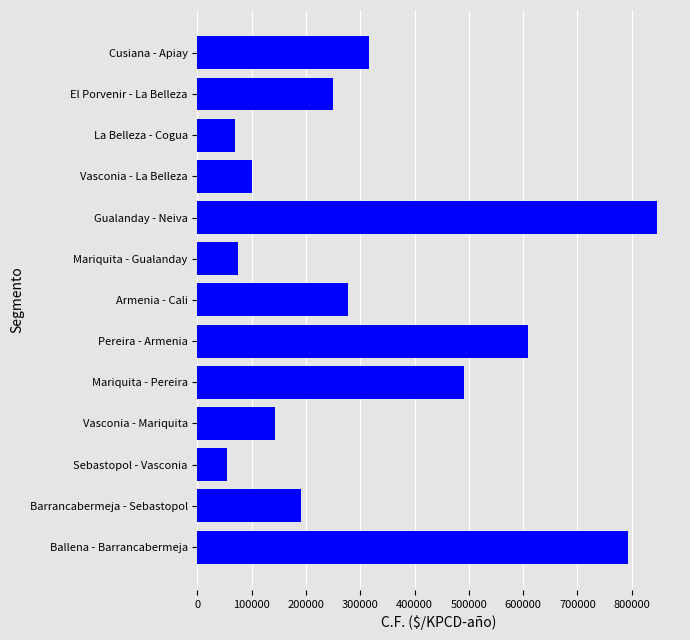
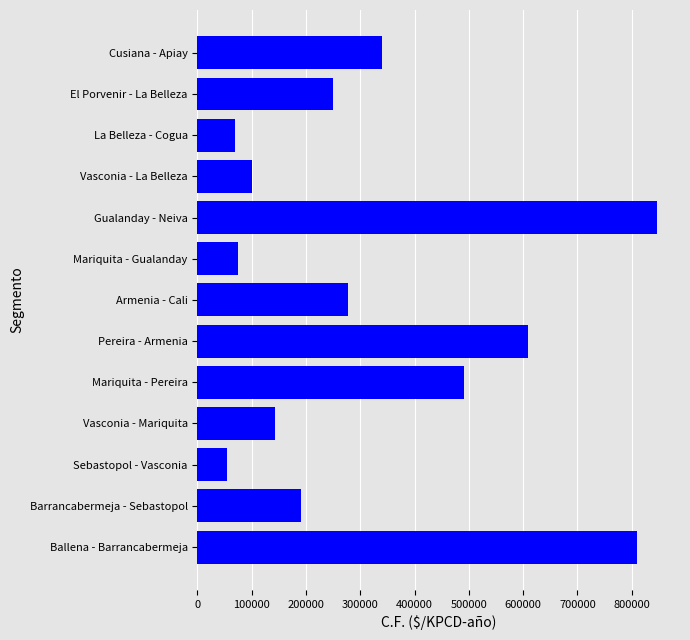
  {
-   "Cusiana - Apiay": 320000,
+   "Cusiana - Apiay": 340000,
    "El Porvenir - La Belleza": 250000,
    "La Belleza - Cogua": 70000,
    "Vasconia - La Belleza": 100000,
    "Gualanday - Neiva": 850000,
    "Mariquita - Gualanday": 80000,
    "Armenia - Cali": 280000,
    "Pereira - Armenia": 610000,
    "Mariquita - Pereira": 490000,
    "Vasconia - Mariquita": 140000,
    "Sebastopol - Vasconia": 50000,
    "Barrancabermeja - Sebastopol": 190000,
-   "Ballena - Barrancabermeja": 790000
+   "Ballena - Barrancabermeja": 810000
  }
